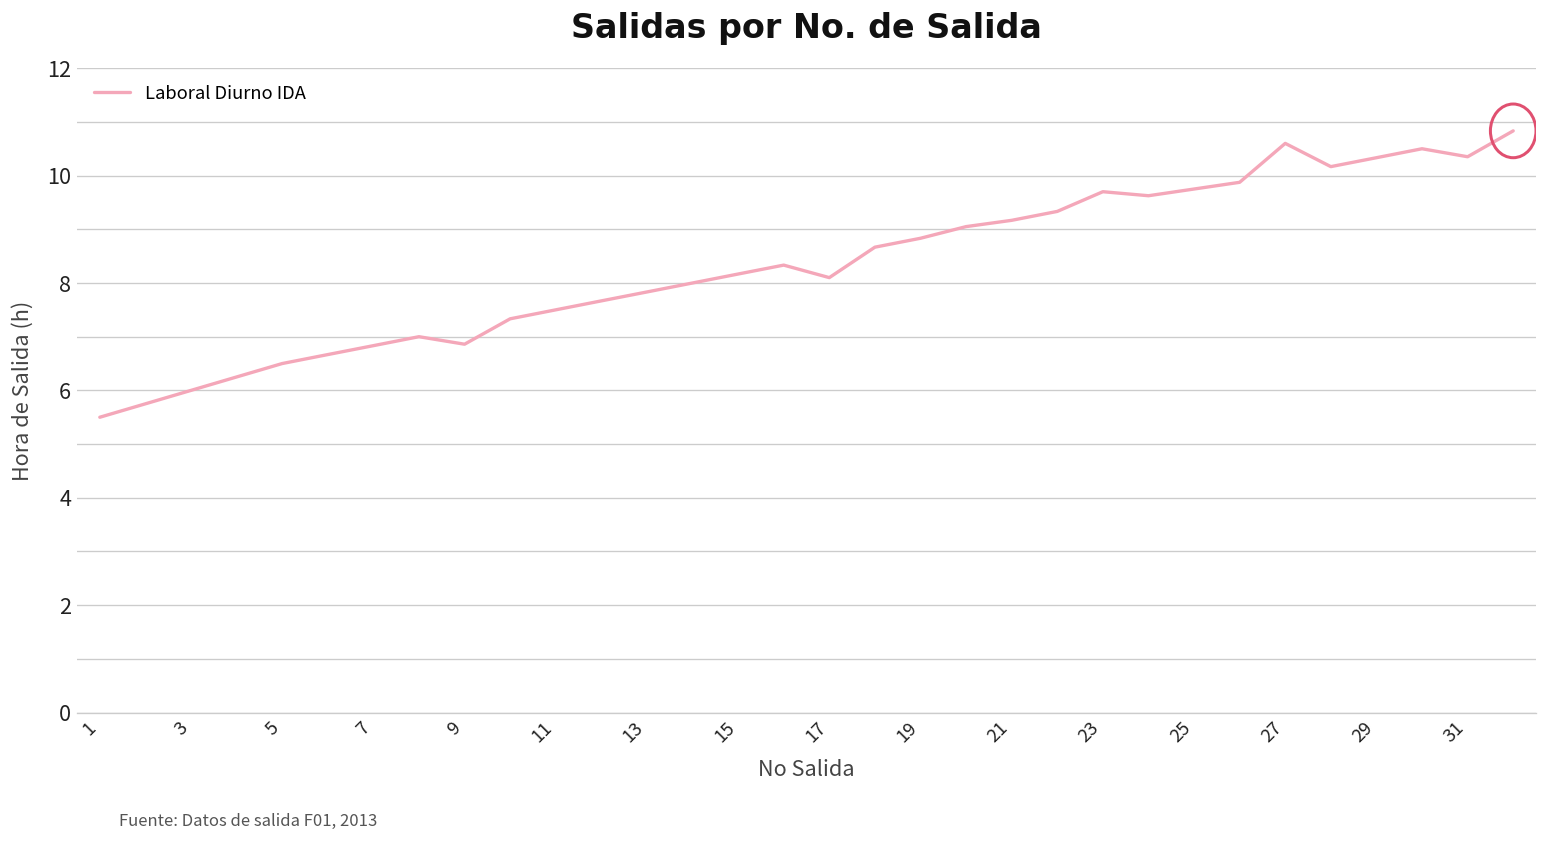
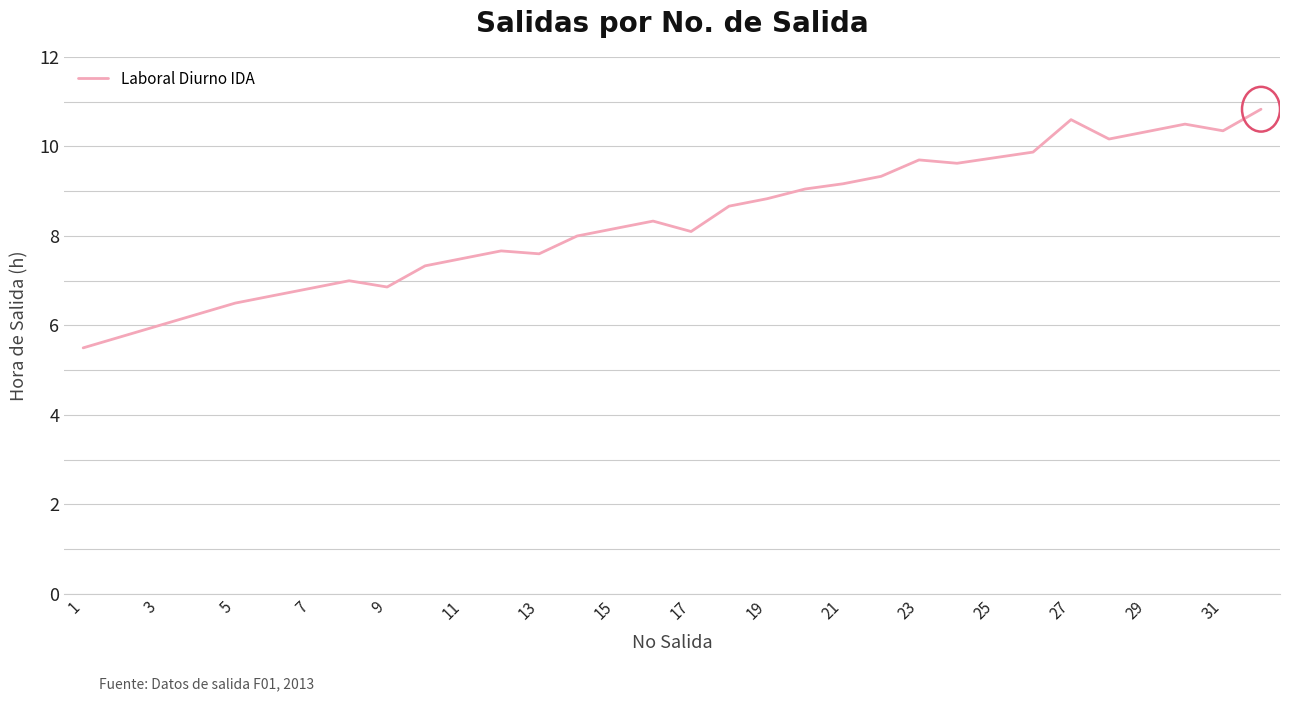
  {
    "1": 5.5,
    "3": 6.0,
    "5": 6.5,
    "7": 6.8,
    "9": 6.9,
    "11": 7.5,
-   "13": 7.8,
+   "13": 7.6,
    "15": 8.2,
    "17": 8.1,
    "19": 8.8,
    "21": 9.2,
    "23": 9.7,
    "25": 9.8,
    "27": 10.6,
    "29": 10.3,
    "31": 10.4
  }
